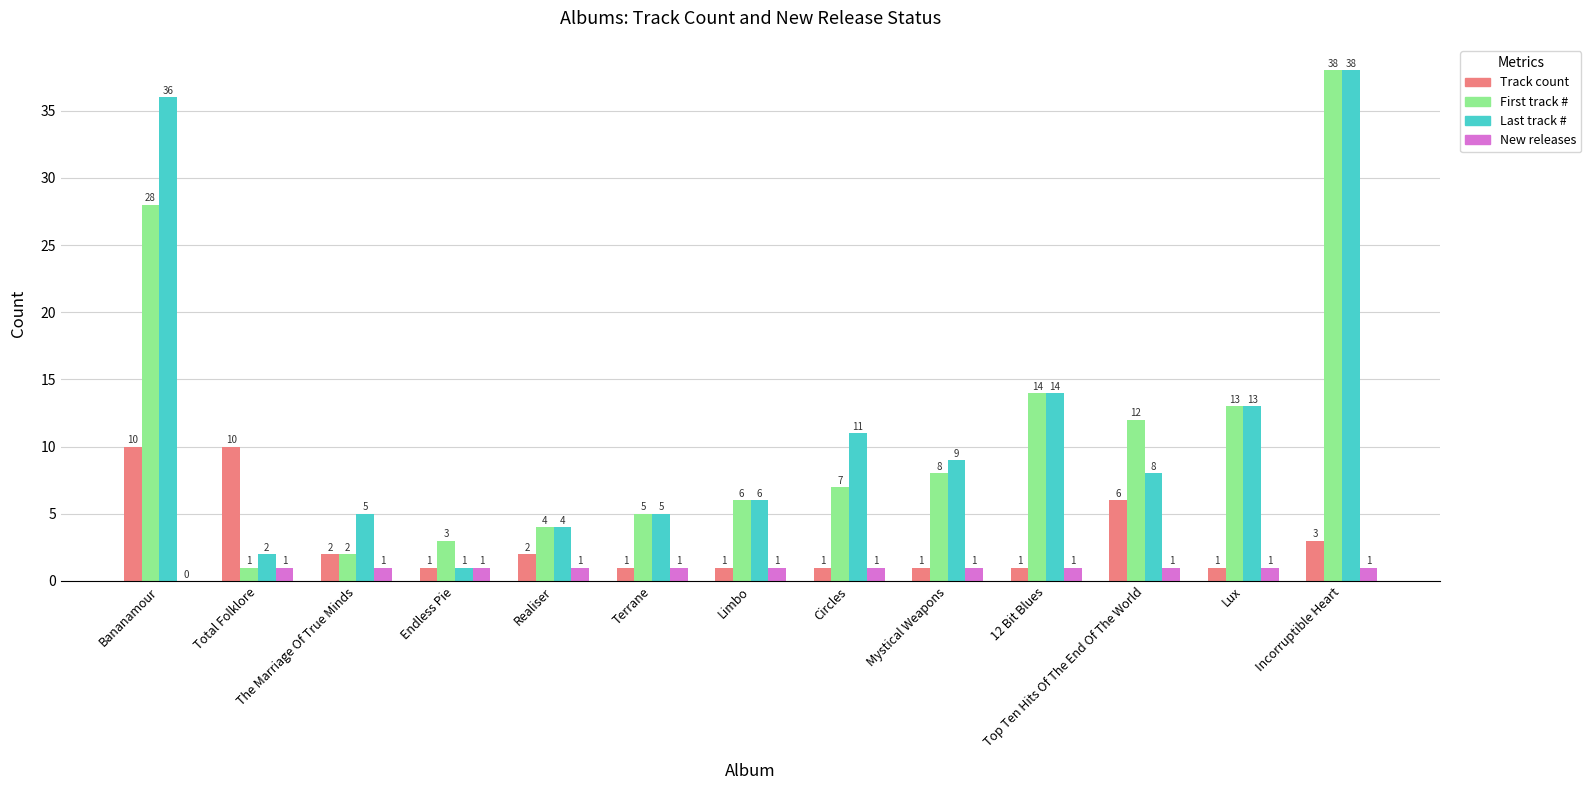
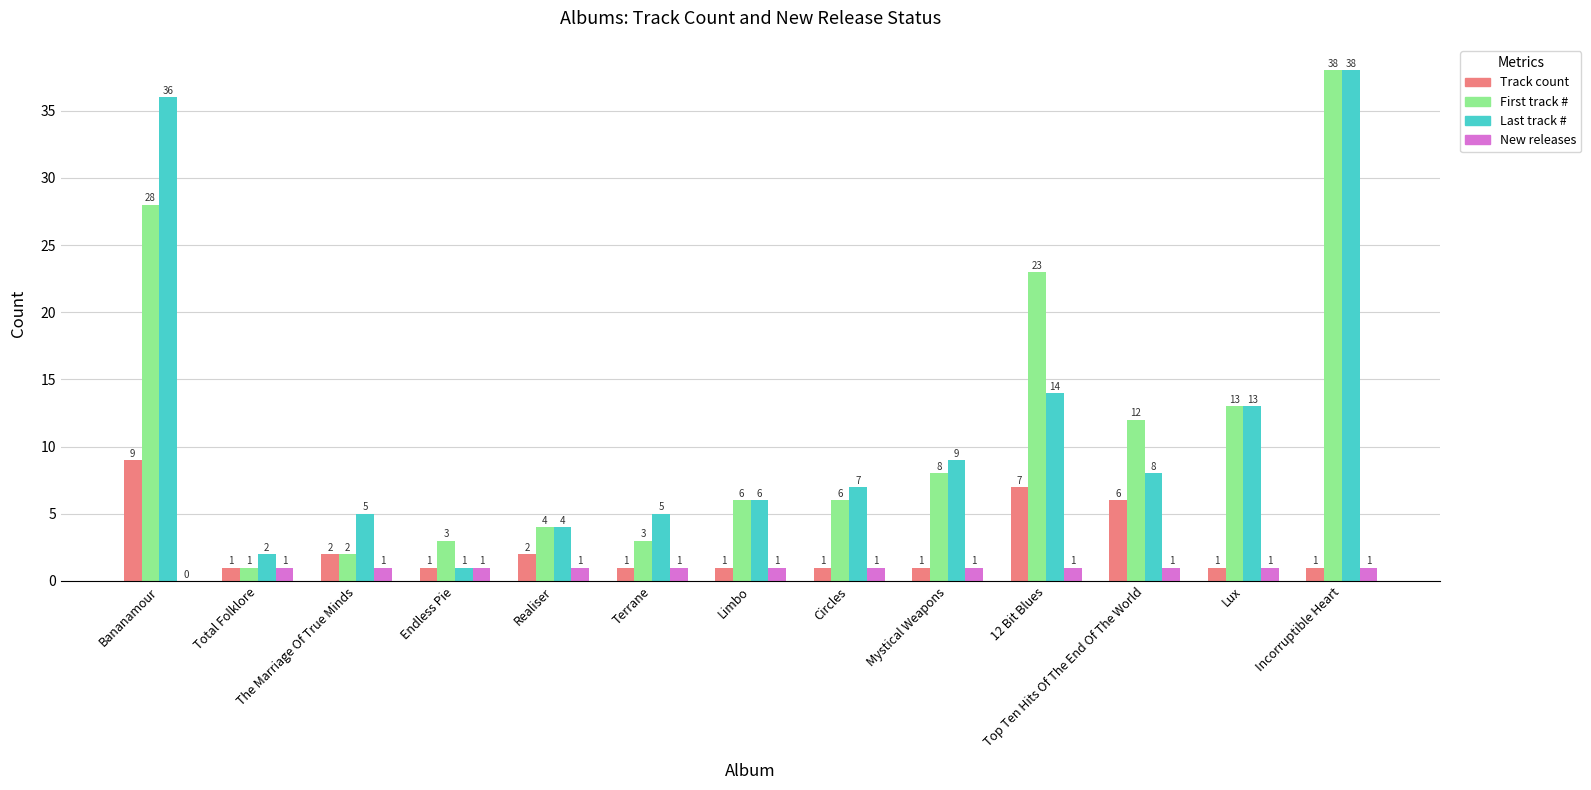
  {
    "Track count": {
-     "Bananamour": 10,
-     "Total Folklore": 10,
+     "Bananamour": 9,
+     "Total Folklore": 1,
      "The Marriage Of True Minds": 2,
      "Endless Pie": 1,
      "Realiser": 2,
      "Terrane": 1,
      "Limbo": 1,
      "Circles": 1,
      "Mystical Weapons": 1,
-     "12 Bit Blues": 1,
+     "12 Bit Blues": 7,
      "Top Ten Hits Of The End Of The World": 6,
      "Lux": 1,
-     "Incorruptible Heart": 3
+     "Incorruptible Heart": 1
    },
    "First track #": {
      "Bananamour": 28,
      "Total Folklore": 1,
      "The Marriage Of True Minds": 2,
      "Endless Pie": 3,
      "Realiser": 4,
-     "Terrane": 5,
+     "Terrane": 3,
      "Limbo": 6,
-     "Circles": 7,
+     "Circles": 6,
      "Mystical Weapons": 8,
-     "12 Bit Blues": 14,
+     "12 Bit Blues": 23,
      "Top Ten Hits Of The End Of The World": 12,
      "Lux": 13,
      "Incorruptible Heart": 38
    },
    "Last track #": {
      "Bananamour": 36,
      "Total Folklore": 2,
      "The Marriage Of True Minds": 5,
      "Endless Pie": 1,
      "Realiser": 4,
      "Terrane": 5,
      "Limbo": 6,
-     "Circles": 11,
+     "Circles": 7,
      "Mystical Weapons": 9,
      "12 Bit Blues": 14,
      "Top Ten Hits Of The End Of The World": 8,
      "Lux": 13,
      "Incorruptible Heart": 38
    },
    "New releases": {
      "Bananamour": 0,
      "Total Folklore": 1,
      "The Marriage Of True Minds": 1,
      "Endless Pie": 1,
      "Realiser": 1,
      "Terrane": 1,
      "Limbo": 1,
      "Circles": 1,
      "Mystical Weapons": 1,
      "12 Bit Blues": 1,
      "Top Ten Hits Of The End Of The World": 1,
      "Lux": 1,
      "Incorruptible Heart": 1
    }
  }
